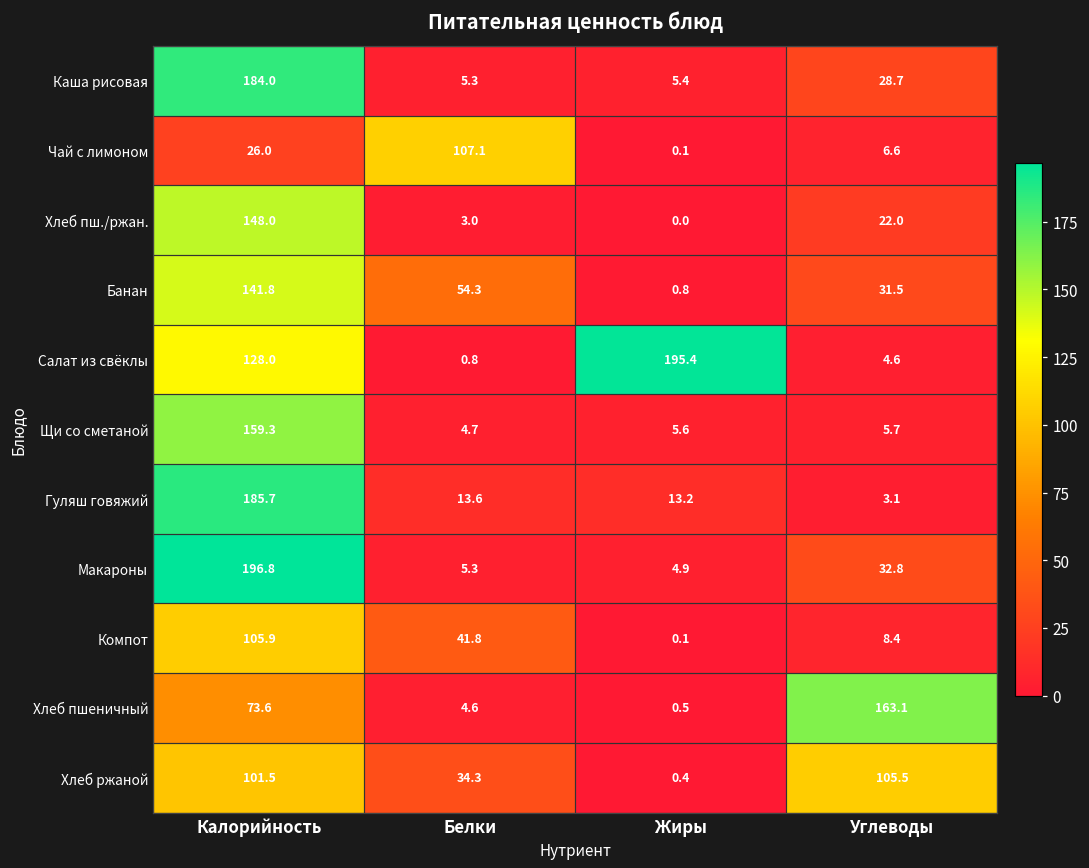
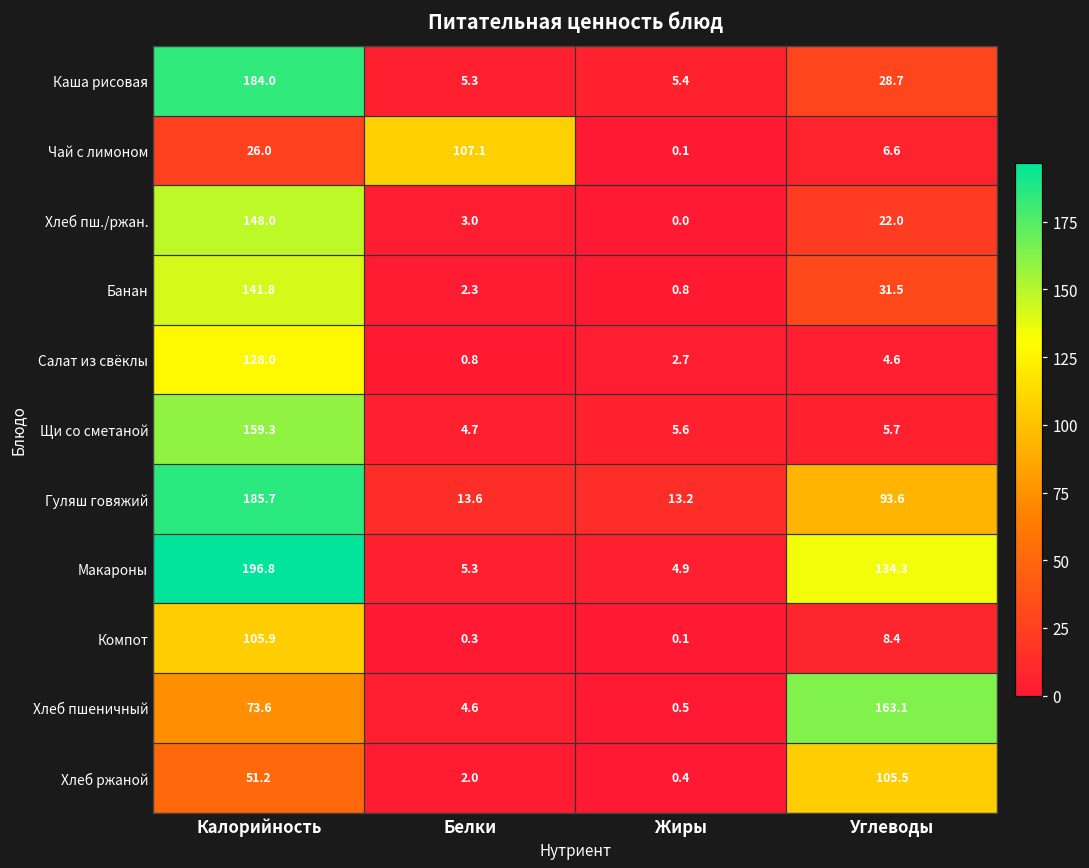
  {
    "Каша рисовая": {
      "Калорийность": 184.0,
      "Белки": 5.3,
      "Жиры": 5.4,
      "Углеводы": 28.7
    },
    "Чай с лимоном": {
      "Калорийность": 26.0,
      "Белки": 107.1,
      "Жиры": 0.1,
      "Углеводы": 6.6
    },
    "Хлеб пш./ржан.": {
      "Калорийность": 148.0,
      "Белки": 3.0,
      "Жиры": 0.0,
      "Углеводы": 22.0
    },
    "Банан": {
      "Калорийность": 141.8,
-     "Белки": 54.3,
+     "Белки": 2.3,
      "Жиры": 0.8,
      "Углеводы": 31.5
    },
    "Салат из свёклы": {
      "Калорийность": 128.0,
      "Белки": 0.8,
-     "Жиры": 195.4,
+     "Жиры": 2.7,
      "Углеводы": 4.6
    },
    "Щи со сметаной": {
      "Калорийность": 159.3,
      "Белки": 4.7,
      "Жиры": 5.6,
      "Углеводы": 5.7
    },
    "Гуляш говяжий": {
      "Калорийность": 185.7,
      "Белки": 13.6,
      "Жиры": 13.2,
-     "Углеводы": 3.1
+     "Углеводы": 93.6
    },
    "Макароны": {
      "Калорийность": 196.8,
      "Белки": 5.3,
      "Жиры": 4.9,
-     "Углеводы": 32.8
+     "Углеводы": 134.3
    },
    "Компот": {
      "Калорийность": 105.9,
-     "Белки": 41.8,
+     "Белки": 0.3,
      "Жиры": 0.1,
      "Углеводы": 8.4
    },
    "Хлеб пшеничный": {
      "Калорийность": 73.6,
      "Белки": 4.6,
      "Жиры": 0.5,
      "Углеводы": 163.1
    },
    "Хлеб ржаной": {
-     "Калорийность": 101.5,
-     "Белки": 34.3,
+     "Калорийность": 51.2,
+     "Белки": 2.0,
      "Жиры": 0.4,
      "Углеводы": 105.5
    }
  }
